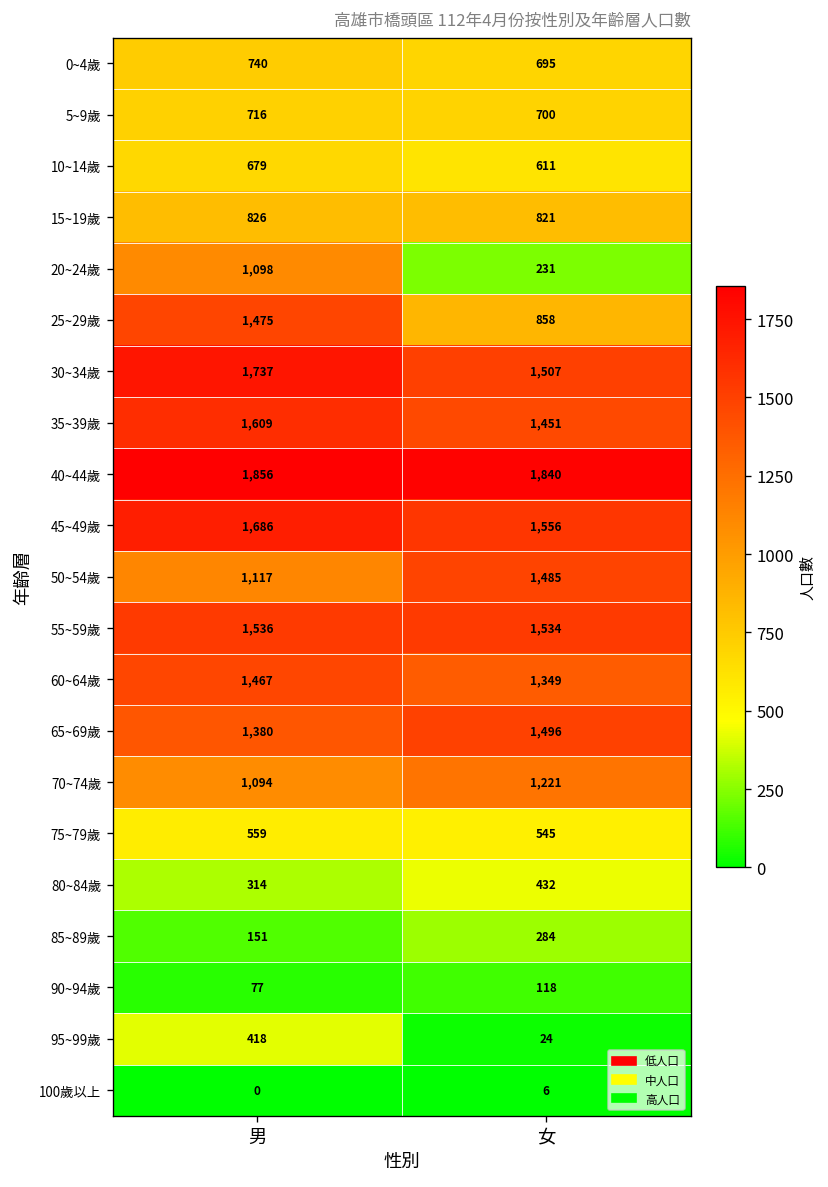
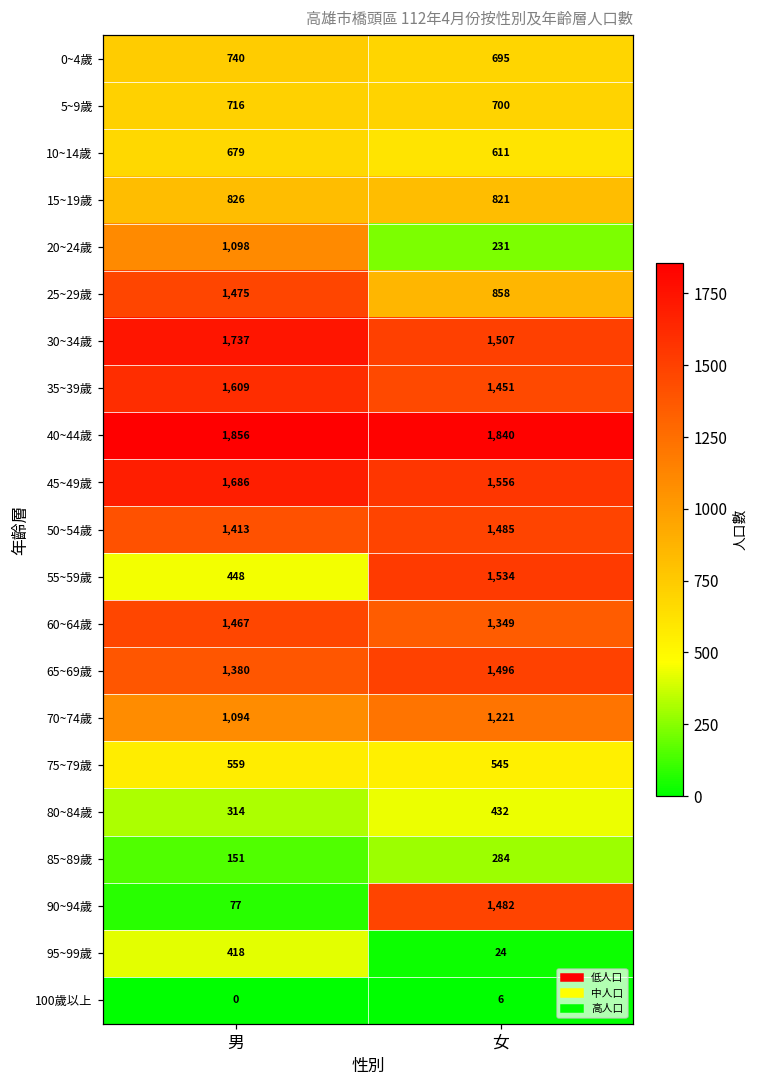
  {
    "0~4歲": {
      "男": "740",
      "女": "695"
    },
    "5~9歲": {
      "男": "716",
      "女": "700"
    },
    "10~14歲": {
      "男": "679",
      "女": "611"
    },
    "15~19歲": {
      "男": "826",
      "女": "821"
    },
    "20~24歲": {
      "男": "1,098",
      "女": "231"
    },
    "25~29歲": {
      "男": "1,475",
      "女": "858"
    },
    "30~34歲": {
      "男": "1,737",
      "女": "1,507"
    },
    "35~39歲": {
      "男": "1,609",
      "女": "1,451"
    },
    "40~44歲": {
      "男": "1,856",
      "女": "1,840"
    },
    "45~49歲": {
      "男": "1,686",
      "女": "1,556"
    },
    "50~54歲": {
-     "男": "1,117",
+     "男": "1,413",
      "女": "1,485"
    },
    "55~59歲": {
-     "男": "1,536",
+     "男": "448",
      "女": "1,534"
    },
    "60~64歲": {
      "男": "1,467",
      "女": "1,349"
    },
    "65~69歲": {
      "男": "1,380",
      "女": "1,496"
    },
    "70~74歲": {
      "男": "1,094",
      "女": "1,221"
    },
    "75~79歲": {
      "男": "559",
      "女": "545"
    },
    "80~84歲": {
      "男": "314",
      "女": "432"
    },
    "85~89歲": {
      "男": "151",
      "女": "284"
    },
    "90~94歲": {
      "男": "77",
-     "女": "118"
+     "女": "1,482"
    },
    "95~99歲": {
      "男": "418",
      "女": "24"
    },
    "100歲以上": {
      "男": "0",
      "女": "6"
    }
  }
